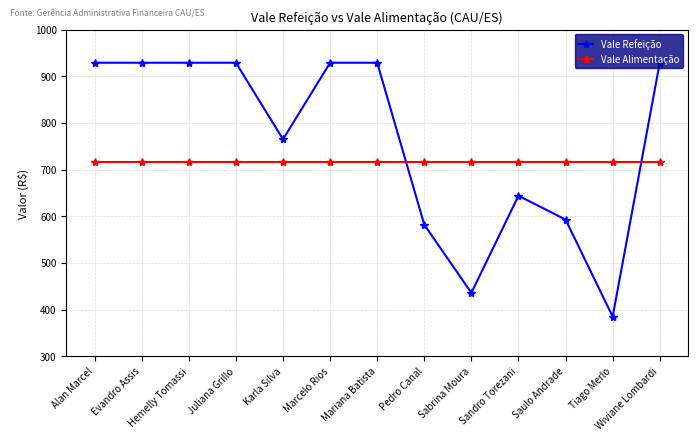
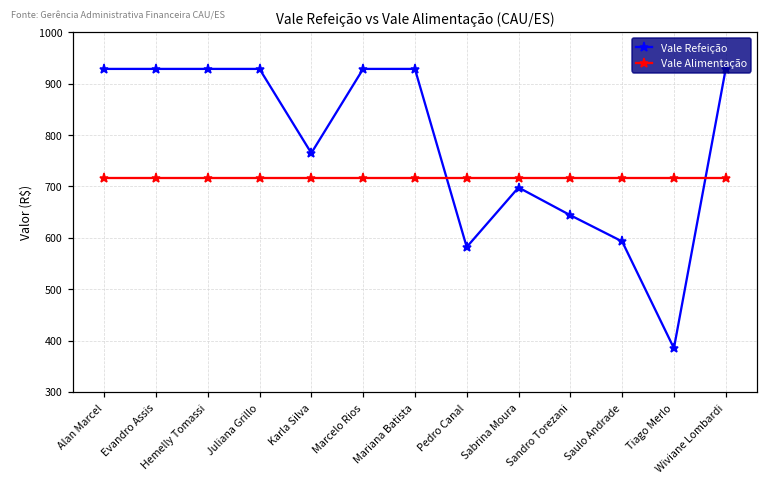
  {
    "Vale Refeição": {
      "Alan Marcel": 930,
      "Evandro Assis": 930,
      "Hemelly Tomassi": 930,
      "Juliana Grillo": 930,
      "Karla Silva": 770,
      "Marcelo Rios": 930,
      "Mariana Batista": 930,
      "Pedro Canal": 580,
-     "Sabrina Moura": 440,
+     "Sabrina Moura": 700,
      "Sandro Torezani": 640,
      "Saulo Andrade": 590,
      "Tiago Merlo": 390
    },
    "Vale Alimentação": {
      "Alan Marcel": 720,
      "Evandro Assis": 720,
      "Hemelly Tomassi": 720,
      "Juliana Grillo": 720,
      "Karla Silva": 720,
      "Marcelo Rios": 720,
      "Mariana Batista": 720,
      "Pedro Canal": 720,
      "Sabrina Moura": 720,
      "Sandro Torezani": 720,
      "Saulo Andrade": 720,
      "Tiago Merlo": 720,
      "Wiviane Lombardi": 720
    }
  }
